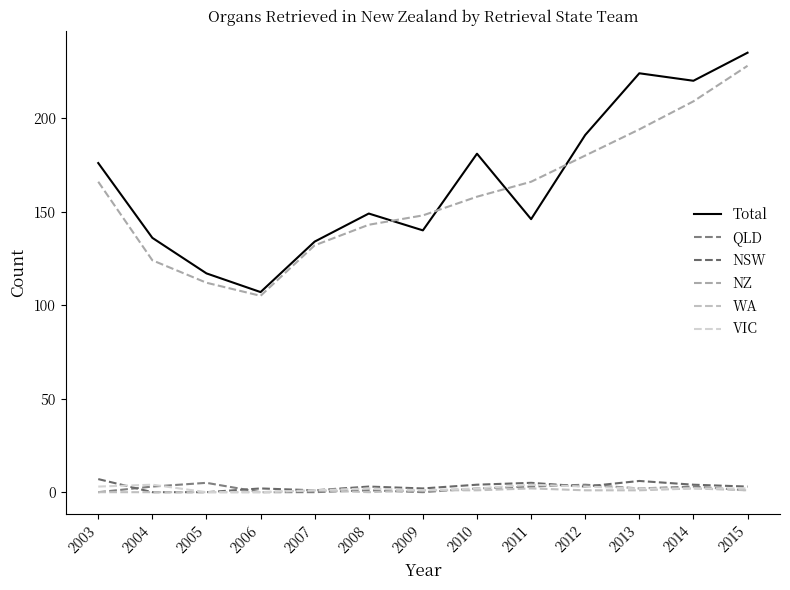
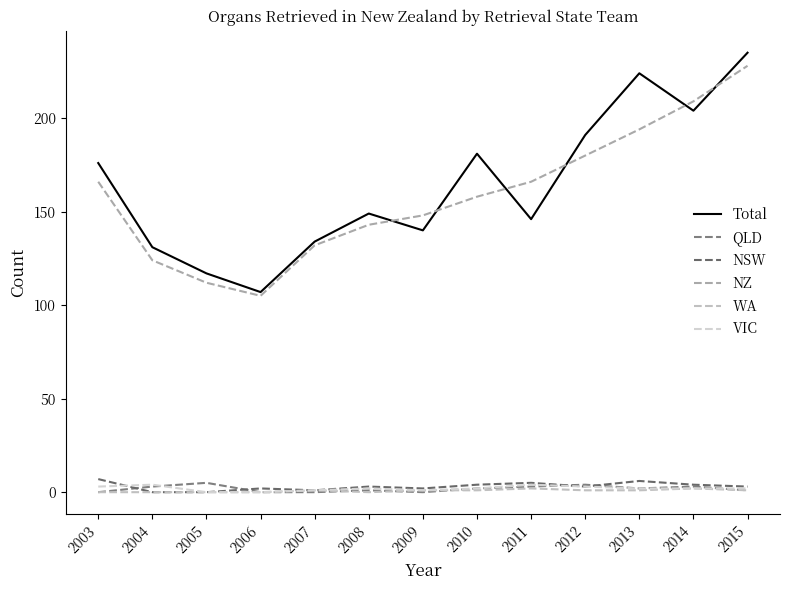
  {
    "Total": {
      "2003": 176,
-     "2004": 136,
+     "2004": 131,
      "2005": 117,
      "2006": 107,
      "2007": 134,
      "2008": 149,
      "2009": 140,
      "2010": 181,
      "2011": 146,
      "2012": 191,
      "2013": 224,
-     "2014": 220,
+     "2014": 204,
      "2015": 235
    }
  }
